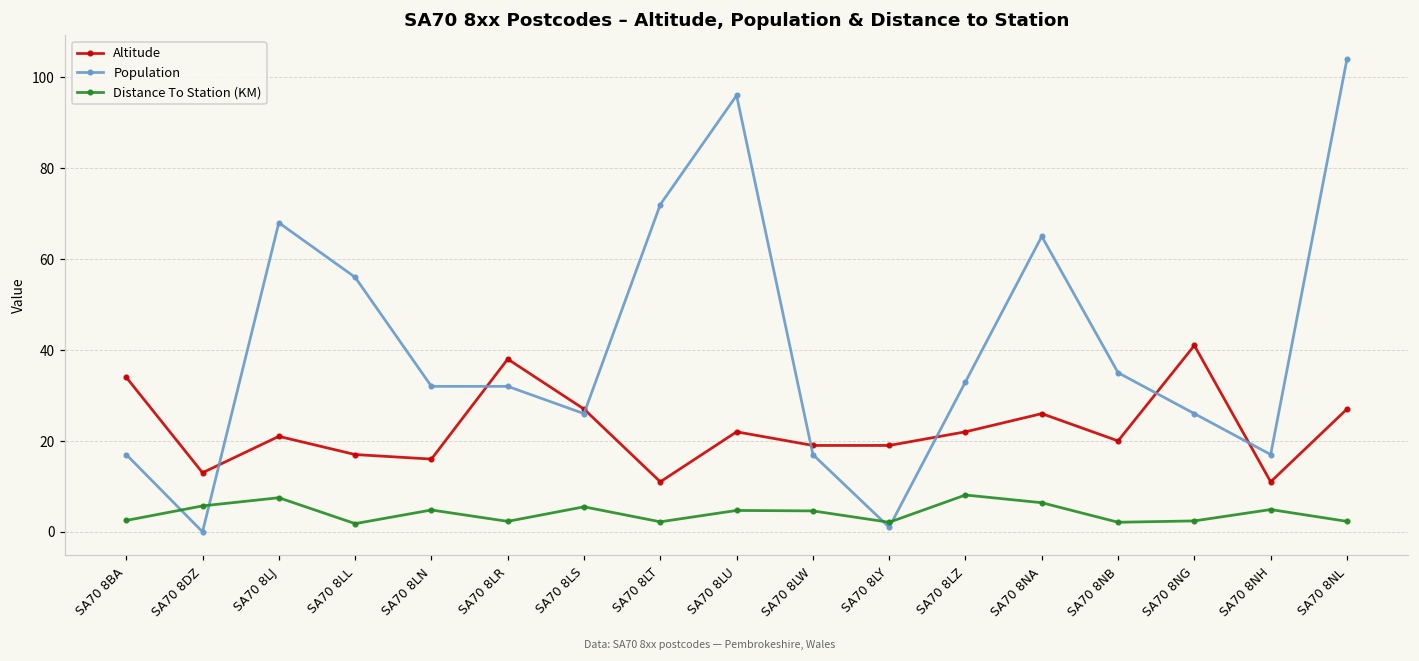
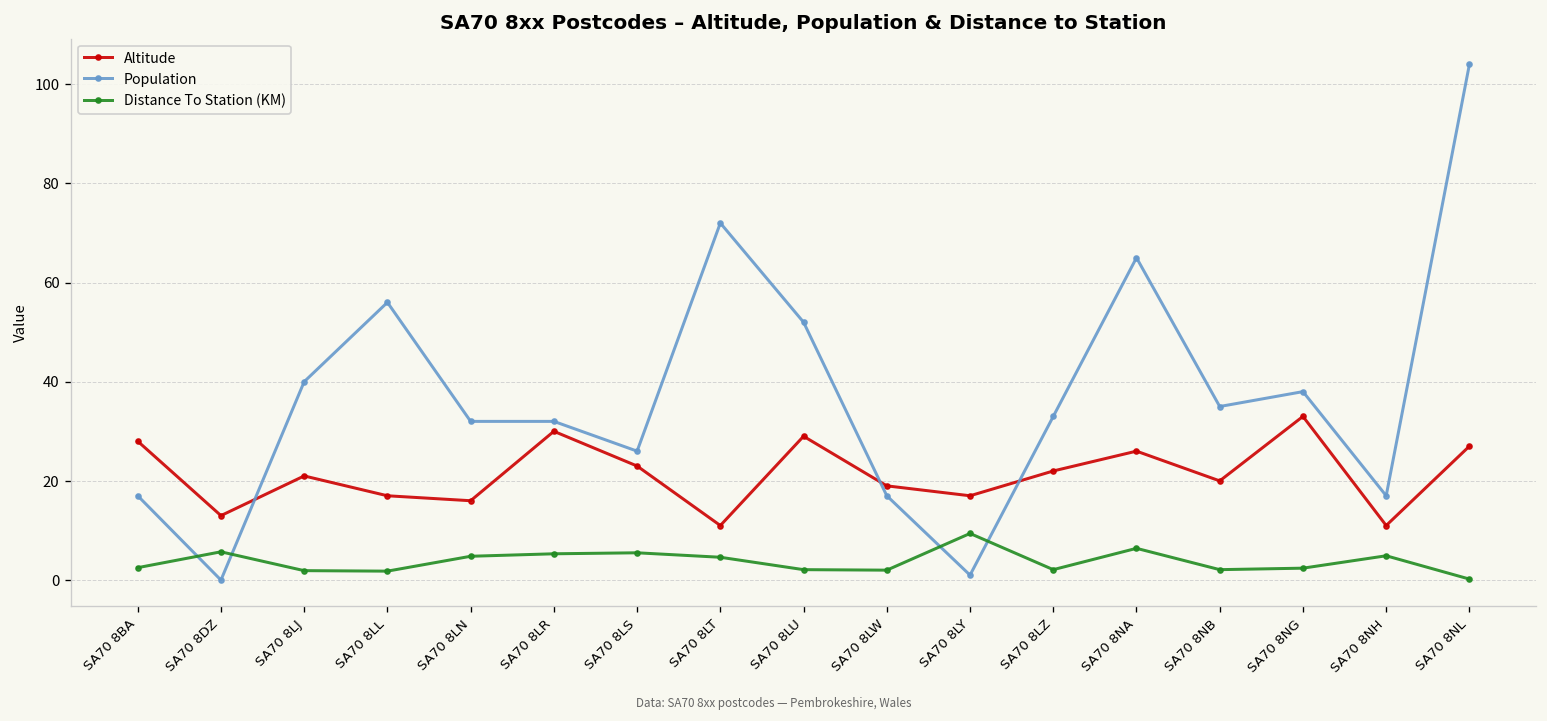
  {
    "Altitude": {
-     "SA70 8BA": 34,
+     "SA70 8BA": 28,
      "SA70 8DZ": 13,
      "SA70 8LJ": 21,
      "SA70 8LL": 17,
      "SA70 8LN": 16,
-     "SA70 8LR": 38,
-     "SA70 8LS": 27,
+     "SA70 8LR": 30,
+     "SA70 8LS": 23,
      "SA70 8LT": 11,
-     "SA70 8LU": 22,
+     "SA70 8LU": 29,
      "SA70 8LW": 19,
-     "SA70 8LY": 19,
+     "SA70 8LY": 17,
      "SA70 8LZ": 22,
      "SA70 8NA": 26,
      "SA70 8NB": 20,
-     "SA70 8NG": 41,
+     "SA70 8NG": 33,
      "SA70 8NH": 11,
      "SA70 8NL": 27
    },
    "Population": {
      "SA70 8BA": 17,
      "SA70 8DZ": 0,
-     "SA70 8LJ": 68,
+     "SA70 8LJ": 40,
      "SA70 8LL": 56,
      "SA70 8LN": 32,
      "SA70 8LR": 32,
      "SA70 8LS": 26,
      "SA70 8LT": 72,
-     "SA70 8LU": 96,
+     "SA70 8LU": 52,
      "SA70 8LW": 17,
      "SA70 8LY": 1,
      "SA70 8LZ": 33,
      "SA70 8NA": 65,
      "SA70 8NB": 35,
-     "SA70 8NG": 26,
+     "SA70 8NG": 38,
      "SA70 8NH": 17,
      "SA70 8NL": 104
    },
    "Distance To Station (KM)": {
      "SA70 8BA": 3,
      "SA70 8DZ": 6,
-     "SA70 8LJ": 8,
+     "SA70 8LJ": 2,
      "SA70 8LL": 2,
      "SA70 8LN": 5,
-     "SA70 8LR": 2,
+     "SA70 8LR": 5,
      "SA70 8LS": 6,
-     "SA70 8LT": 2,
-     "SA70 8LU": 5,
-     "SA70 8LW": 5,
-     "SA70 8LY": 2,
-     "SA70 8LZ": 8,
+     "SA70 8LT": 5,
+     "SA70 8LU": 2,
+     "SA70 8LW": 2,
+     "SA70 8LY": 9,
+     "SA70 8LZ": 2,
      "SA70 8NA": 6,
      "SA70 8NB": 2,
      "SA70 8NG": 2,
      "SA70 8NH": 5,
-     "SA70 8NL": 2
+     "SA70 8NL": 0
    }
  }
